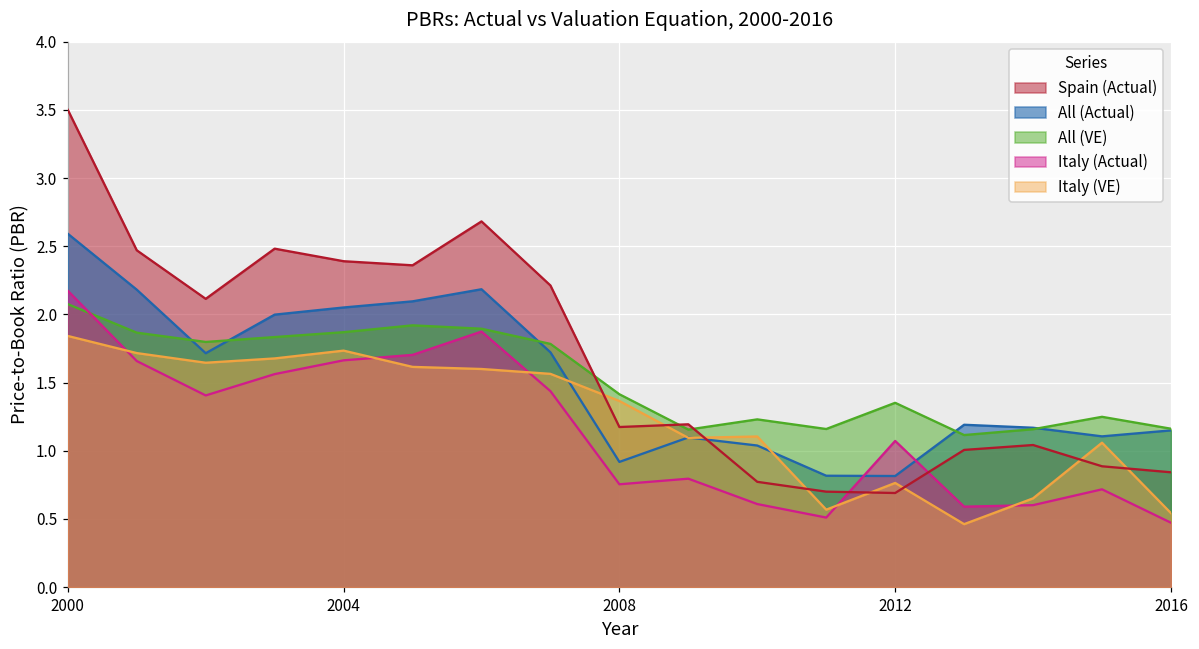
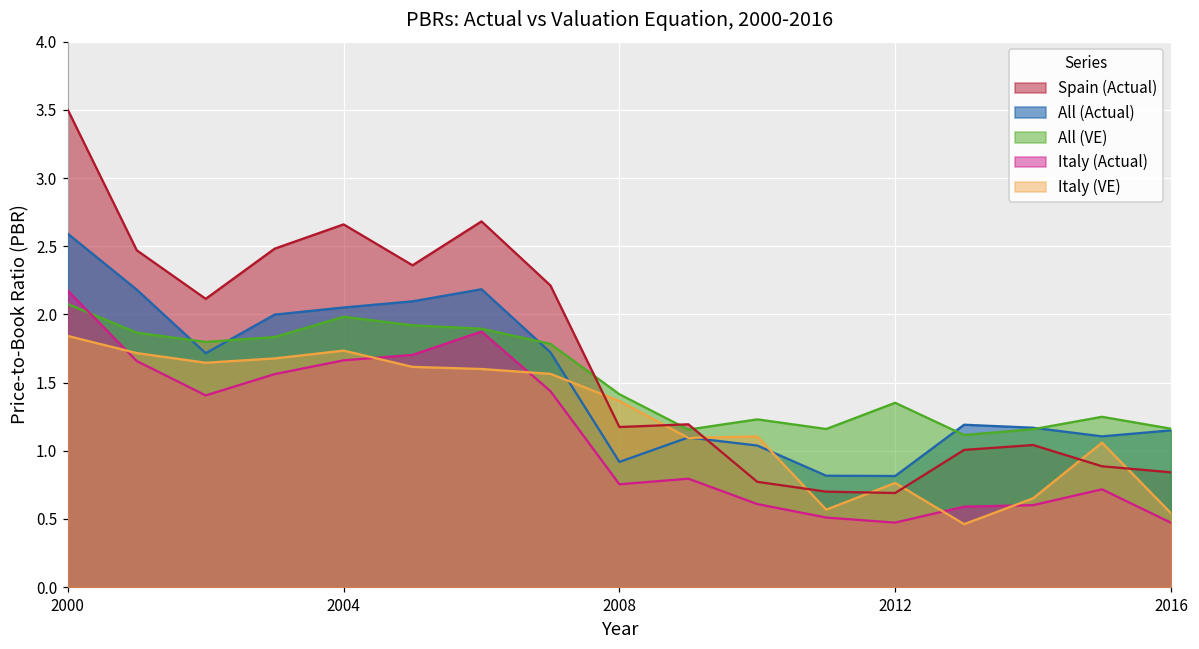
  {
    "Spain (Actual)": {
      "2000": 3.50,
-     "2004": 2.39,
+     "2004": 2.66,
      "2008": 1.17,
      "2012": 0.69,
      "2016": 0.84
    },
    "All (Actual)": {
      "2000": 2.59,
      "2004": 2.05,
      "2008": 0.92,
      "2012": 0.81
    },
    "All (VE)": {
      "2000": 2.08,
-     "2004": 1.87,
+     "2004": 1.98,
      "2008": 1.41,
      "2012": 1.35
    },
    "Italy (Actual)": {
      "2000": 2.17,
      "2004": 1.66,
      "2008": 0.75,
-     "2012": 1.07,
+     "2012": 0.47,
      "2016": 0.47
    },
    "Italy (VE)": {
      "2000": 1.84,
      "2004": 1.73,
      "2008": 1.36,
      "2012": 0.76,
      "2016": 0.54
    }
  }
